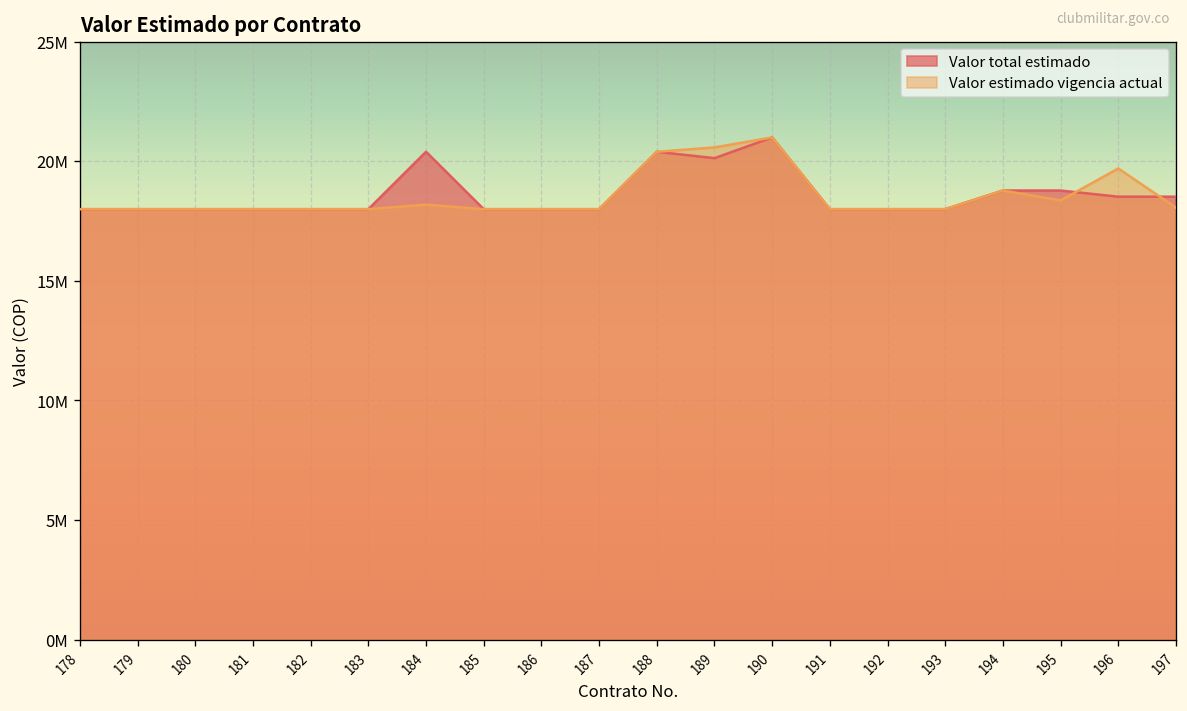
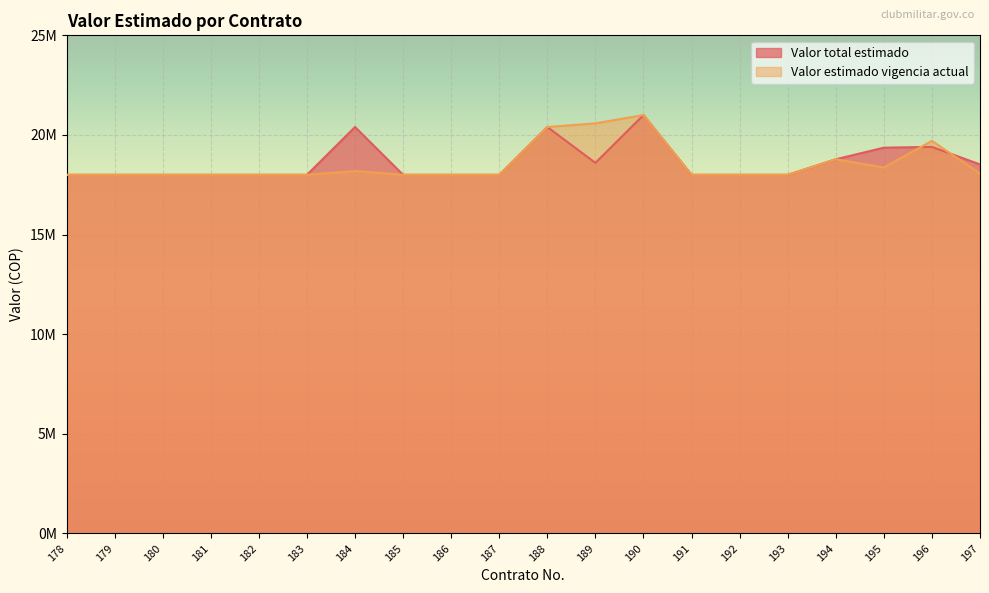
  {
    "Valor total estimado": {
      "184": 20400000,
-     "189": 20100000,
-     "195": 18800000,
-     "196": 18500000,
+     "189": 18600000,
+     "195": 19400000,
+     "196": 19400000,
      "197": 18500000
    },
    "Valor estimado vigencia actual": {
      "184": 18200000,
      "189": 20600000,
      "195": 18400000,
      "196": 19700000,
      "197": 18100000
    }
  }
